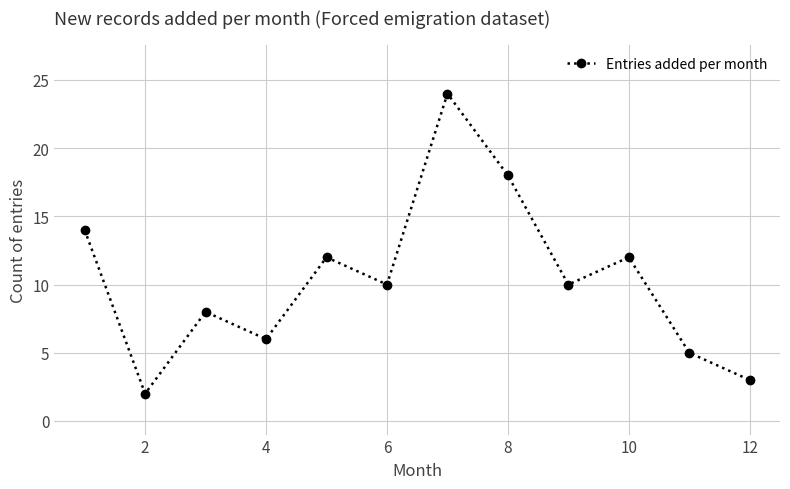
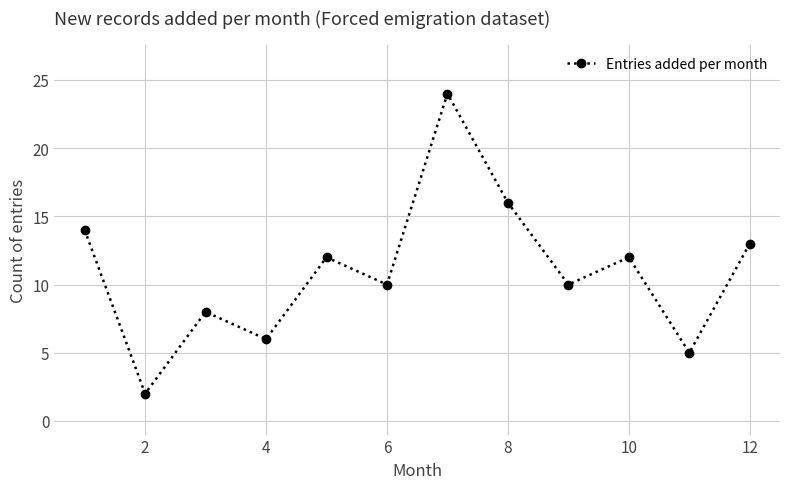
  {
    "2": 2,
    "4": 6,
    "6": 10,
-   "8": 18,
+   "8": 16,
    "10": 12,
-   "12": 3
+   "12": 13
  }
